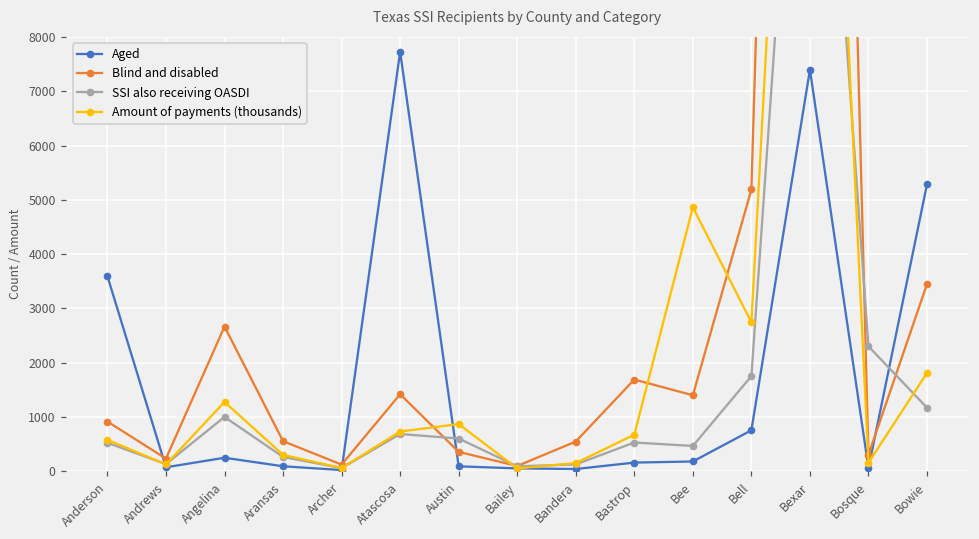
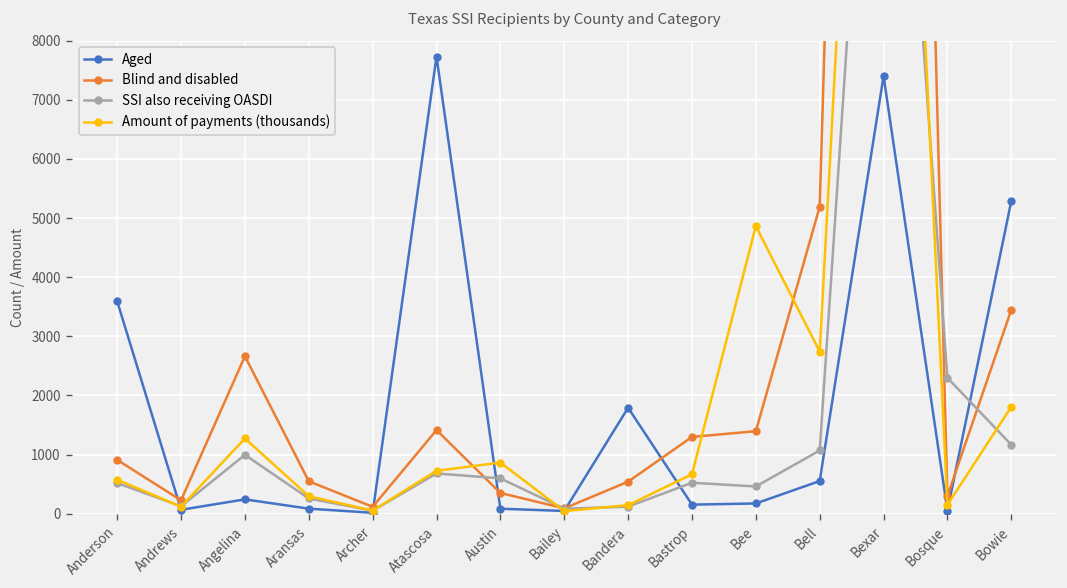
  {
    "Aged": {
      "Anderson": 3600,
      "Angelina": 200,
      "Aransas": 100,
      "Atascosa": 7700,
      "Austin": 100,
-     "Bandera": 0,
+     "Bandera": 1800,
      "Bastrop": 200,
      "Bee": 200,
-     "Bell": 800,
+     "Bell": 600,
      "Bexar": 7400,
      "Bosque": 100,
      "Bowie": 5300
    },
    "Blind and disabled": {
      "Anderson": 900,
      "Andrews": 200,
      "Angelina": 2700,
      "Aransas": 500,
      "Archer": 100,
      "Atascosa": 1400,
      "Austin": 400,
      "Bandera": 500,
-     "Bastrop": 1700,
+     "Bastrop": 1300,
      "Bee": 1400,
      "Bell": 5200,
      "Bosque": 300,
      "Bowie": 3400
    },
    "SSI also receiving OASDI": {
      "Anderson": 500,
      "Angelina": 1000,
      "Austin": 600,
      "Bastrop": 500,
      "Bee": 500,
-     "Bell": 1800,
+     "Bell": 1100,
      "Bosque": 2300,
      "Bowie": 1200
    },
    "Amount of payments (thousands)": {
      "Anderson": 600,
      "Angelina": 1300,
      "Austin": 900,
      "Bastrop": 700,
      "Bee": 4900,
      "Bell": 2700,
      "Bosque": 200,
      "Bowie": 1800
    }
  }
